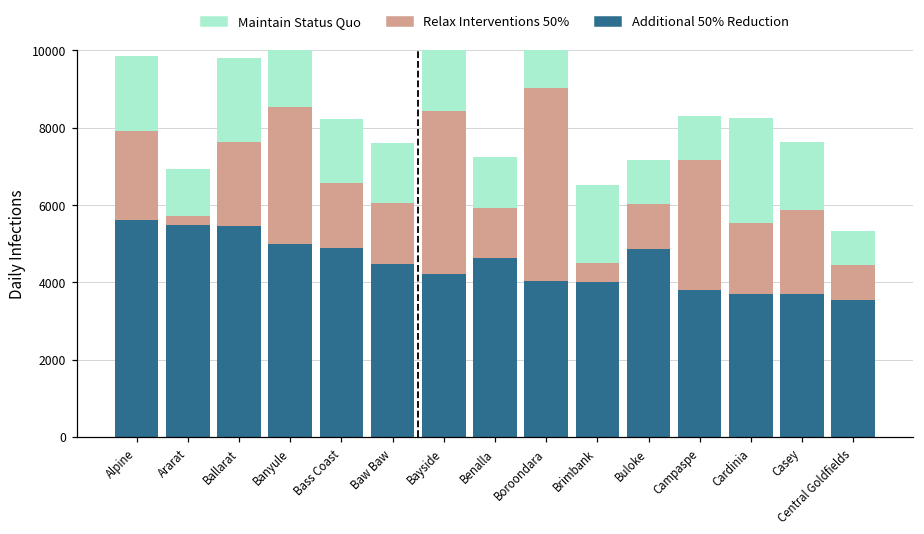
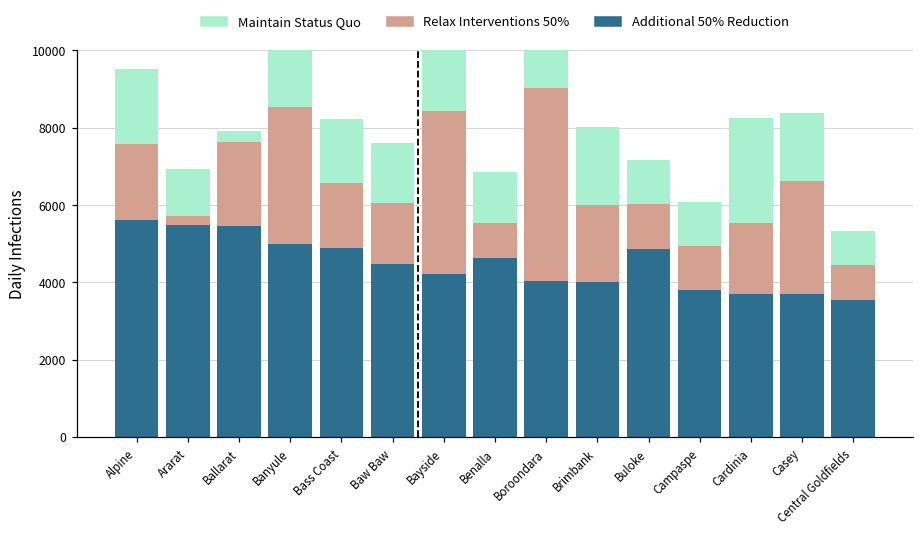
  {
    "Additional 50% Reduction": {
      "Alpine": 5600,
      "Ararat": 5500,
      "Ballarat": 5500,
      "Banyule": 5000,
      "Bass Coast": 4900,
      "Baw Baw": 4500,
      "Bayside": 4200,
      "Benalla": 4600,
      "Boroondara": 4000,
      "Brimbank": 4000,
      "Buloke": 4900,
      "Campaspe": 3800,
      "Cardinia": 3700,
      "Casey": 3700,
      "Central Goldfields": 3500
    },
    "Relax Interventions 50%": {
-     "Alpine": 2300,
+     "Alpine": 2000,
      "Ararat": 200,
      "Ballarat": 2200,
      "Banyule": 3500,
      "Bass Coast": 1700,
      "Baw Baw": 1600,
      "Bayside": 4200,
-     "Benalla": 1300,
+     "Benalla": 900,
      "Boroondara": 5000,
-     "Brimbank": 500,
+     "Brimbank": 2000,
      "Buloke": 1200,
-     "Campaspe": 3400,
+     "Campaspe": 1100,
      "Cardinia": 1800,
-     "Casey": 2200,
+     "Casey": 2900,
      "Central Goldfields": 900
    },
    "Maintain Status Quo": {
      "Alpine": 2000,
      "Ararat": 1200,
-     "Ballarat": 2200,
+     "Ballarat": 300,
      "Bass Coast": 1700,
      "Baw Baw": 1600,
      "Benalla": 1300,
      "Brimbank": 2000,
      "Buloke": 1200,
      "Campaspe": 1100,
      "Cardinia": 2700,
      "Casey": 1800,
      "Central Goldfields": 900
    }
  }
